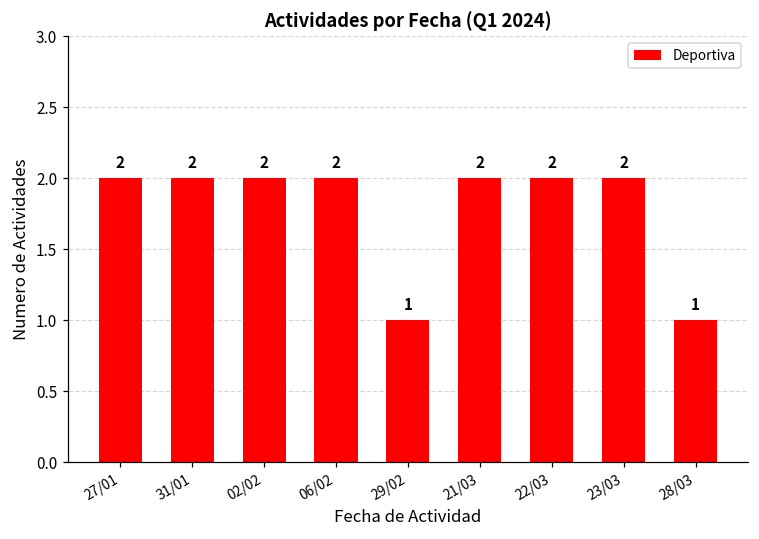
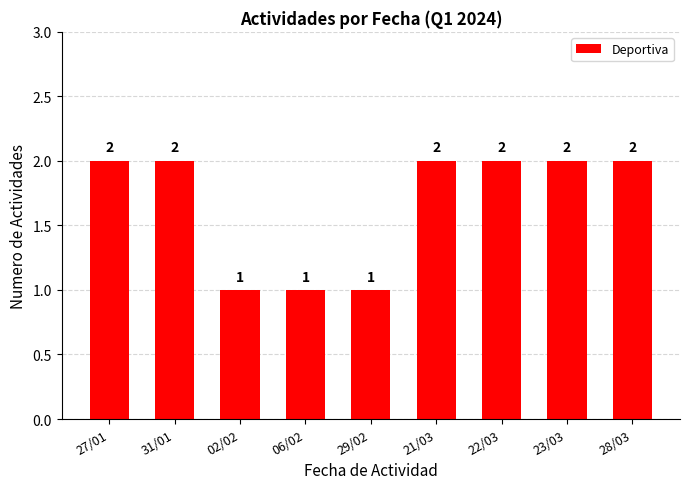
  {
    "27/01": 2,
    "31/01": 2,
-   "02/02": 2,
-   "06/02": 2,
+   "02/02": 1,
+   "06/02": 1,
    "29/02": 1,
    "21/03": 2,
    "22/03": 2,
    "23/03": 2,
-   "28/03": 1
+   "28/03": 2
  }
